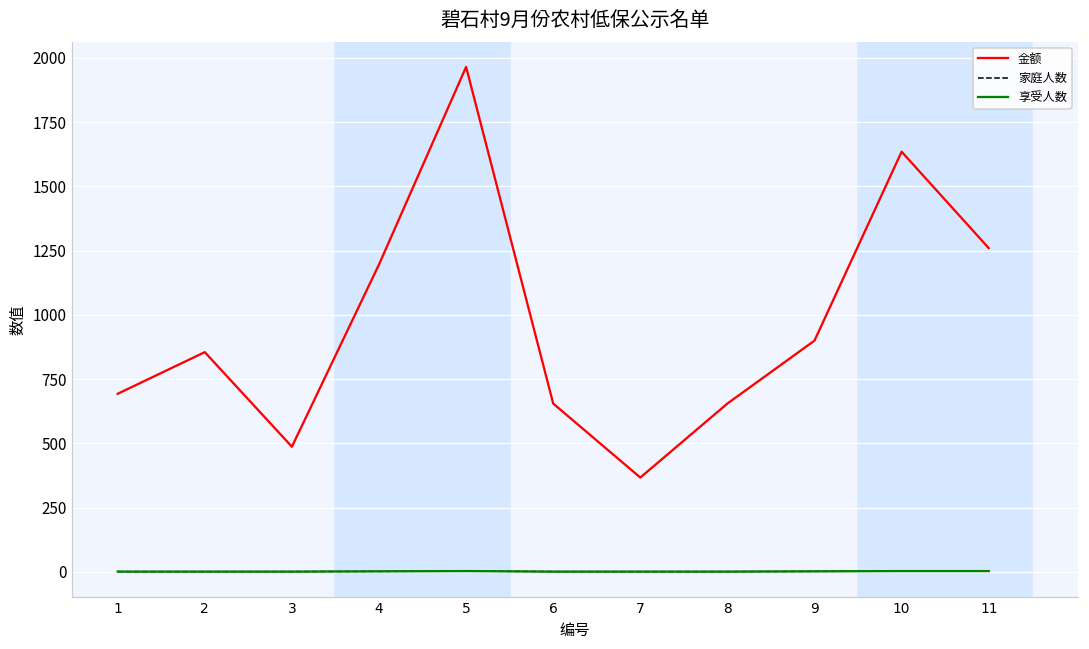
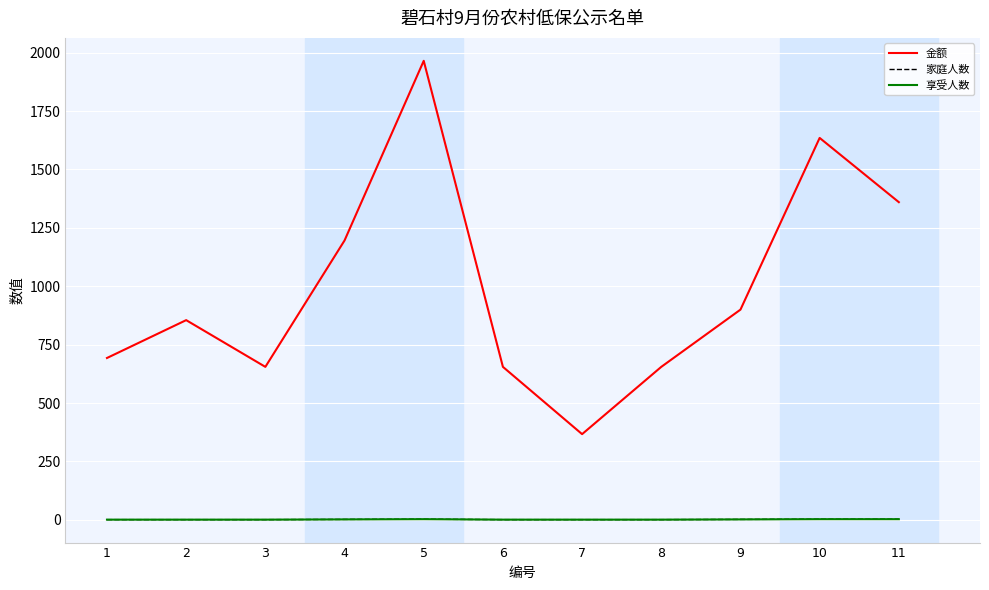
  {
    "金额": {
      "1": 690,
      "2": 860,
-     "3": 490,
+     "3": 660,
      "4": 1200,
      "5": 1970,
      "6": 660,
      "7": 370,
      "8": 660,
      "9": 900,
      "10": 1640,
-     "11": 1260
+     "11": 1360
    },
    "享受人数": {
      "1": 0,
      "2": 0,
      "3": 0,
      "4": 0,
      "5": 0,
      "6": 0,
      "7": 0,
      "8": 0,
      "9": 0,
      "10": 0,
      "11": 0
    }
  }
